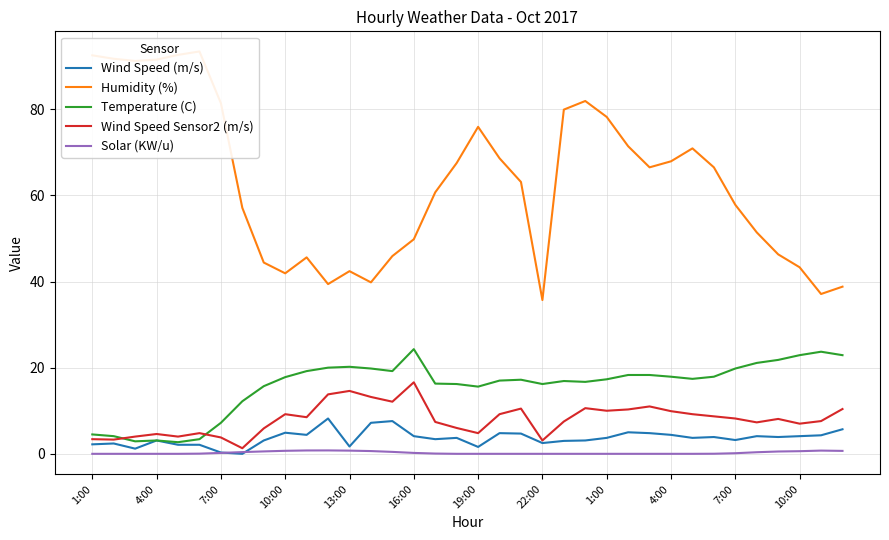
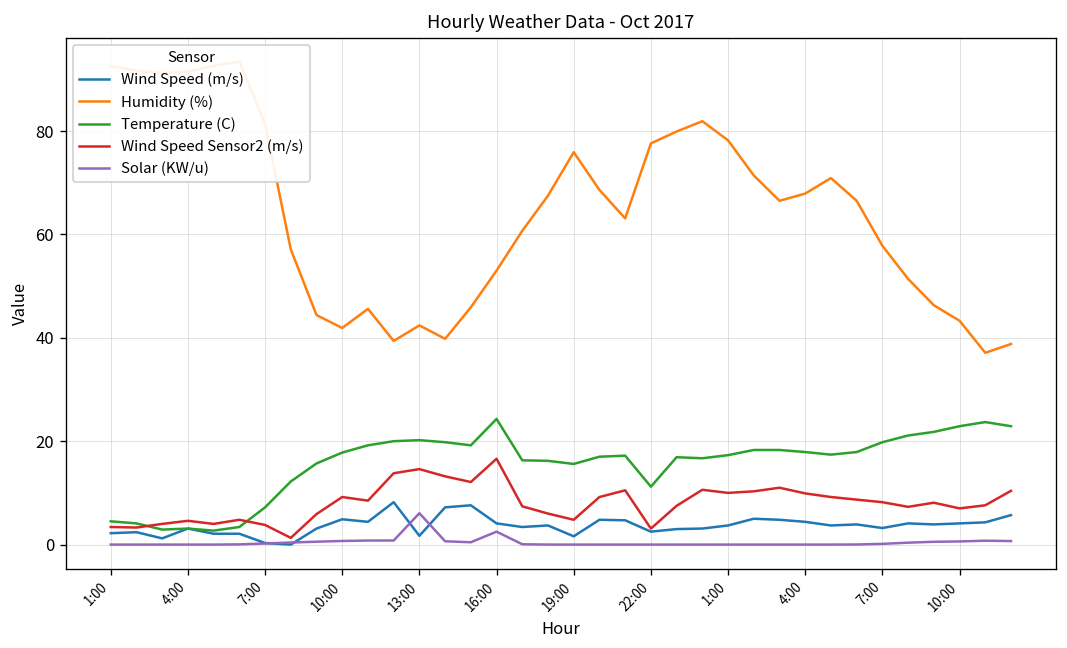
  {
    "Wind Speed (m/s)": {
      "13:00": 2,
      "16:00": 4,
      "19:00": 2,
      "22:00": 3
    },
    "Humidity (%)": {
      "13:00": 42,
-     "16:00": 50,
+     "16:00": 53,
      "19:00": 76,
-     "22:00": 36
+     "22:00": 78
    },
    "Temperature (C)": {
      "13:00": 20,
      "16:00": 24,
      "19:00": 16,
-     "22:00": 16
+     "22:00": 11
    },
    "Wind Speed Sensor2 (m/s)": {
      "13:00": 15,
      "16:00": 17,
      "19:00": 5,
      "22:00": 3
    },
    "Solar (KW/u)": {
-     "13:00": 1,
-     "16:00": 0,
+     "13:00": 6,
+     "16:00": 3,
      "19:00": 0,
      "22:00": 0
    }
  }
